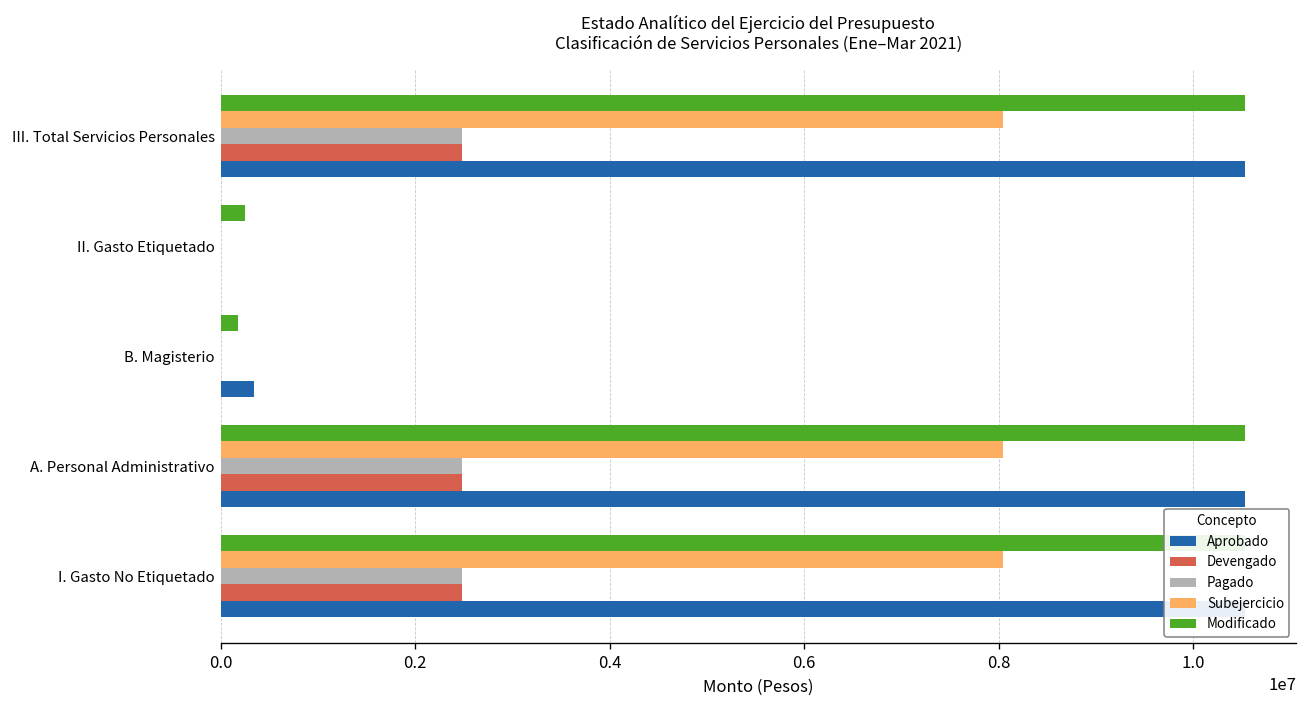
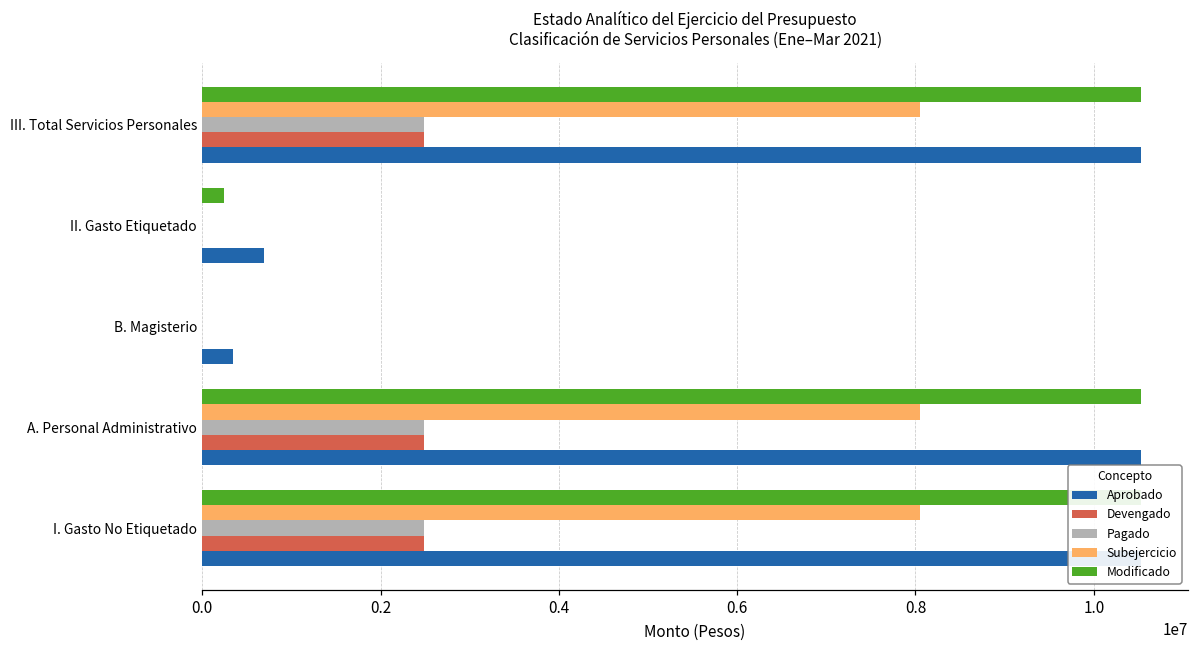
  {
    "Aprobado": {
      "III. Total Servicios Personales": 10500000,
-     "II. Gasto Etiquetado": 0,
+     "II. Gasto Etiquetado": 700000,
      "B. Magisterio": 300000,
      "A. Personal Administrativo": 10500000
    },
    "Devengado": {
      "III. Total Servicios Personales": 2500000,
      "II. Gasto Etiquetado": 0,
      "B. Magisterio": 0,
      "A. Personal Administrativo": 2500000,
      "I. Gasto No Etiquetado": 2500000
    },
    "Pagado": {
      "III. Total Servicios Personales": 2500000,
      "II. Gasto Etiquetado": 0,
      "B. Magisterio": 0,
      "A. Personal Administrativo": 2500000,
      "I. Gasto No Etiquetado": 2500000
    },
    "Subejercicio": {
      "III. Total Servicios Personales": 8000000,
      "II. Gasto Etiquetado": 0,
      "B. Magisterio": 0,
      "A. Personal Administrativo": 8000000,
      "I. Gasto No Etiquetado": 8000000
    },
    "Modificado": {
      "III. Total Servicios Personales": 10500000,
      "II. Gasto Etiquetado": 200000,
-     "B. Magisterio": 200000,
+     "B. Magisterio": 0,
      "A. Personal Administrativo": 10500000
    }
  }
